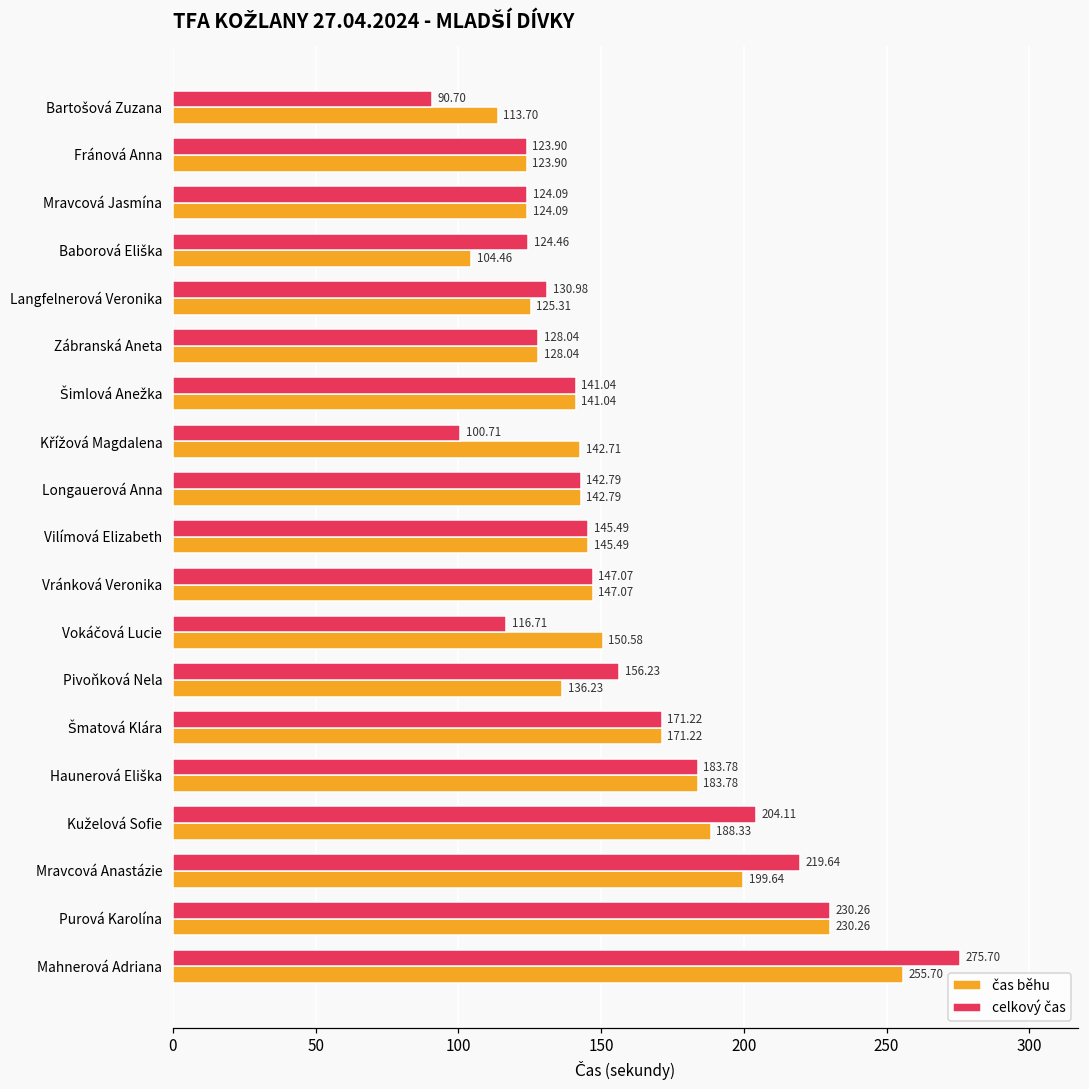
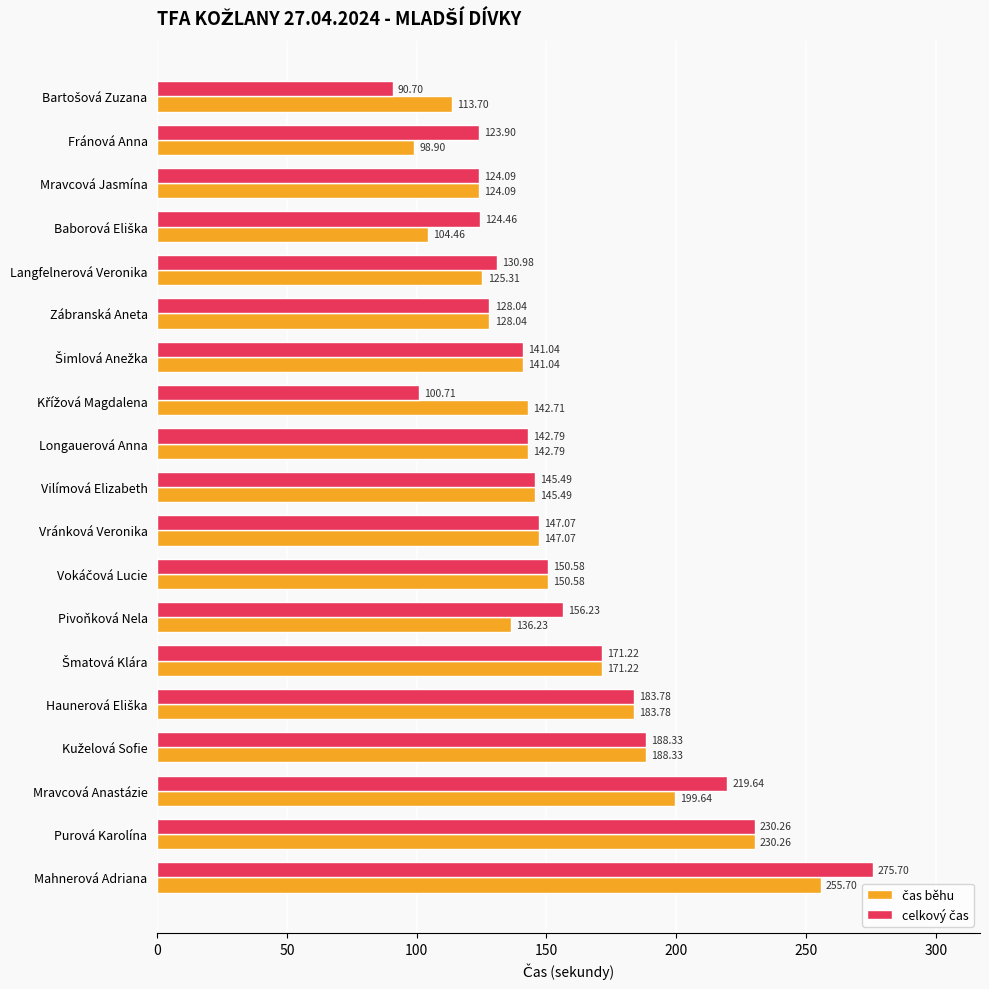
  {
    "čas běhu": {
      "Bartošová Zuzana": 113.70,
-     "Fránová Anna": 123.90,
+     "Fránová Anna": 98.90,
      "Mravcová Jasmína": 124.09,
      "Baborová Eliška": 104.46,
      "Langfelnerová Veronika": 125.31,
      "Zábranská Aneta": 128.04,
      "Šimlová Anežka": 141.04,
      "Křížová Magdalena": 142.71,
      "Longauerová Anna": 142.79,
      "Vilímová Elizabeth": 145.49,
      "Vránková Veronika": 147.07,
      "Vokáčová Lucie": 150.58,
      "Pivoňková Nela": 136.23,
      "Šmatová Klára": 171.22,
      "Haunerová Eliška": 183.78,
      "Kuželová Sofie": 188.33,
      "Mravcová Anastázie": 199.64,
      "Purová Karolína": 230.26,
      "Mahnerová Adriana": 255.70
    },
    "celkový čas": {
      "Bartošová Zuzana": 90.70,
      "Fránová Anna": 123.90,
      "Mravcová Jasmína": 124.09,
      "Baborová Eliška": 124.46,
      "Langfelnerová Veronika": 130.98,
      "Zábranská Aneta": 128.04,
      "Šimlová Anežka": 141.04,
      "Křížová Magdalena": 100.71,
      "Longauerová Anna": 142.79,
      "Vilímová Elizabeth": 145.49,
      "Vránková Veronika": 147.07,
-     "Vokáčová Lucie": 116.71,
+     "Vokáčová Lucie": 150.58,
      "Pivoňková Nela": 156.23,
      "Šmatová Klára": 171.22,
      "Haunerová Eliška": 183.78,
-     "Kuželová Sofie": 204.11,
+     "Kuželová Sofie": 188.33,
      "Mravcová Anastázie": 219.64,
      "Purová Karolína": 230.26,
      "Mahnerová Adriana": 275.70
    }
  }
